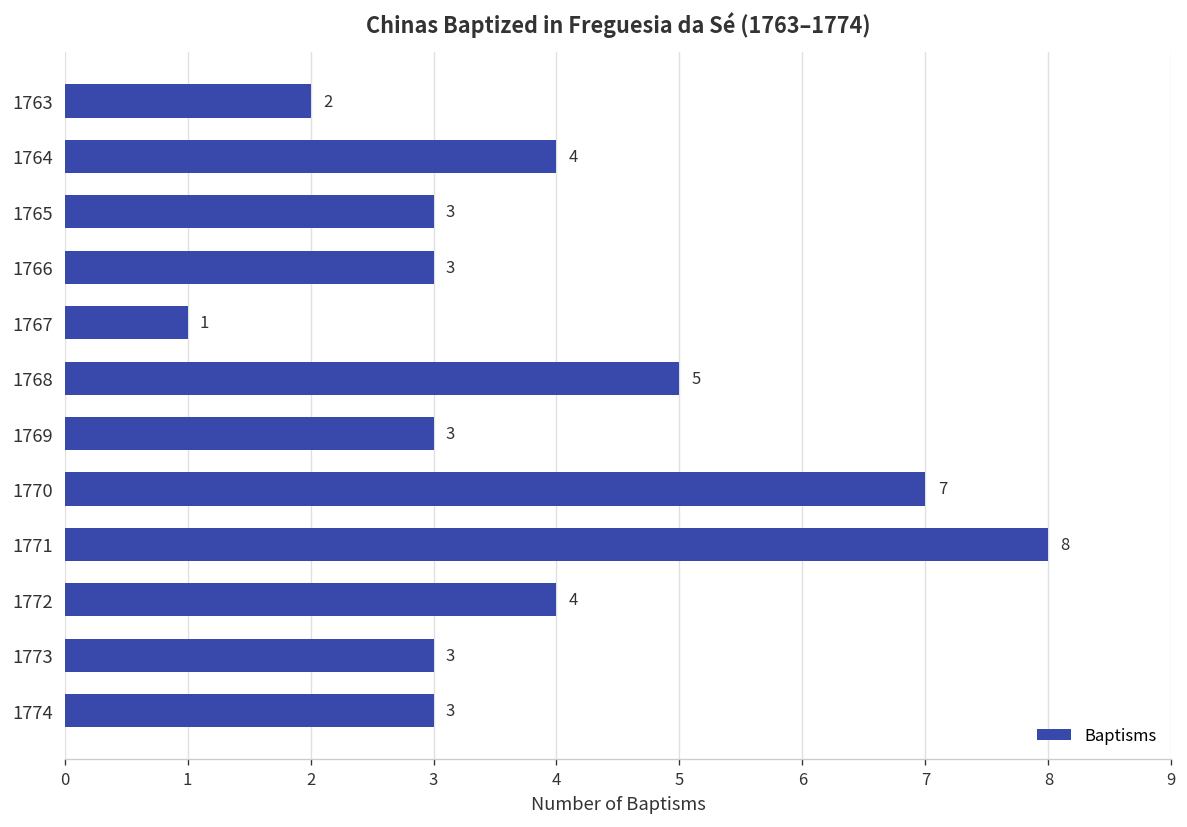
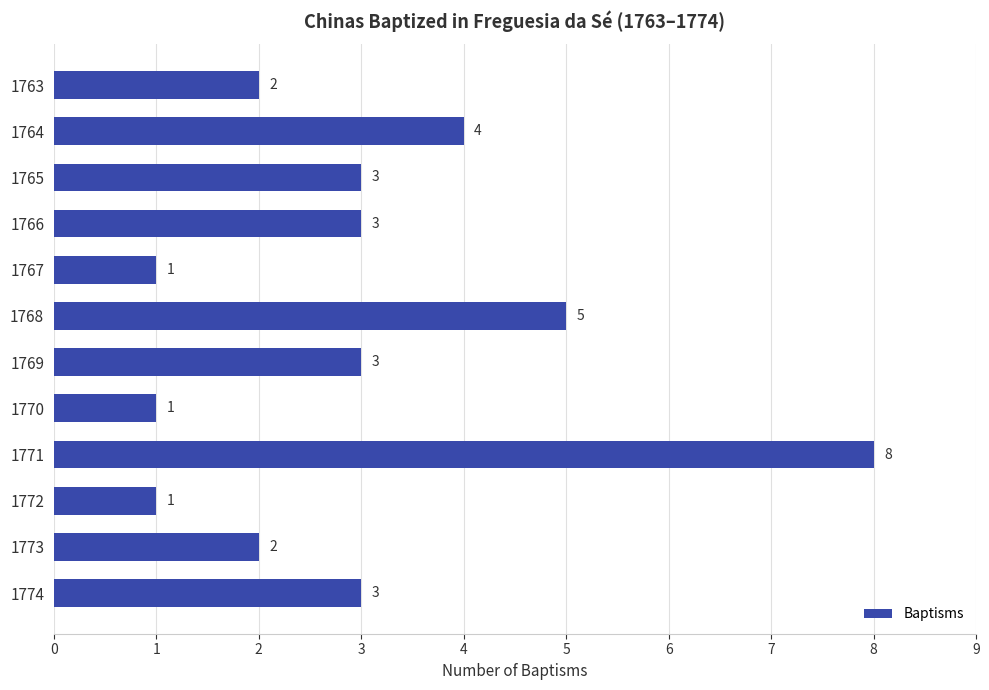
  {
    "1763": 2,
    "1764": 4,
    "1765": 3,
    "1766": 3,
    "1767": 1,
    "1768": 5,
    "1769": 3,
-   "1770": 7,
+   "1770": 1,
    "1771": 8,
-   "1772": 4,
-   "1773": 3,
+   "1772": 1,
+   "1773": 2,
    "1774": 3
  }
